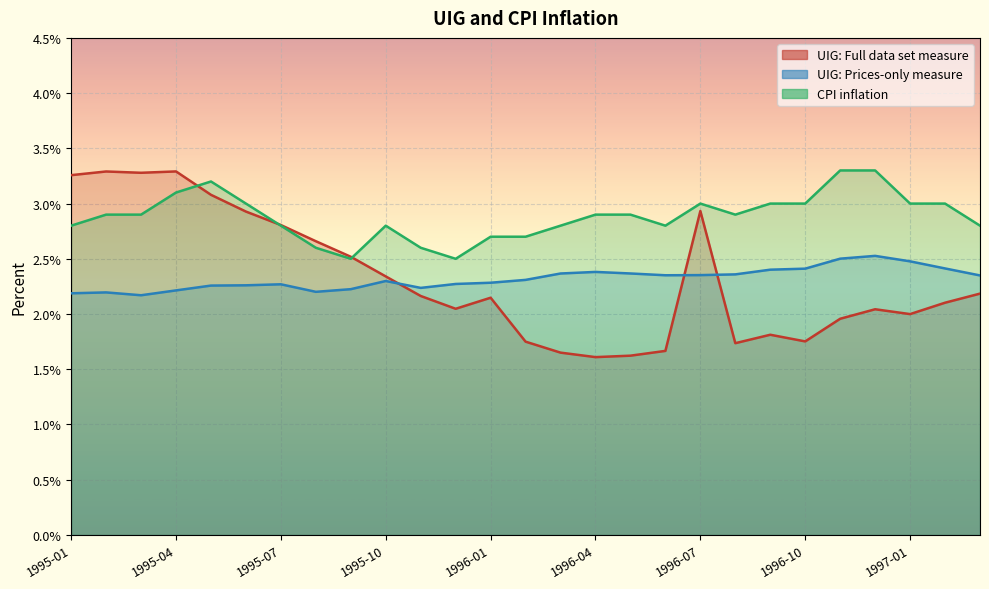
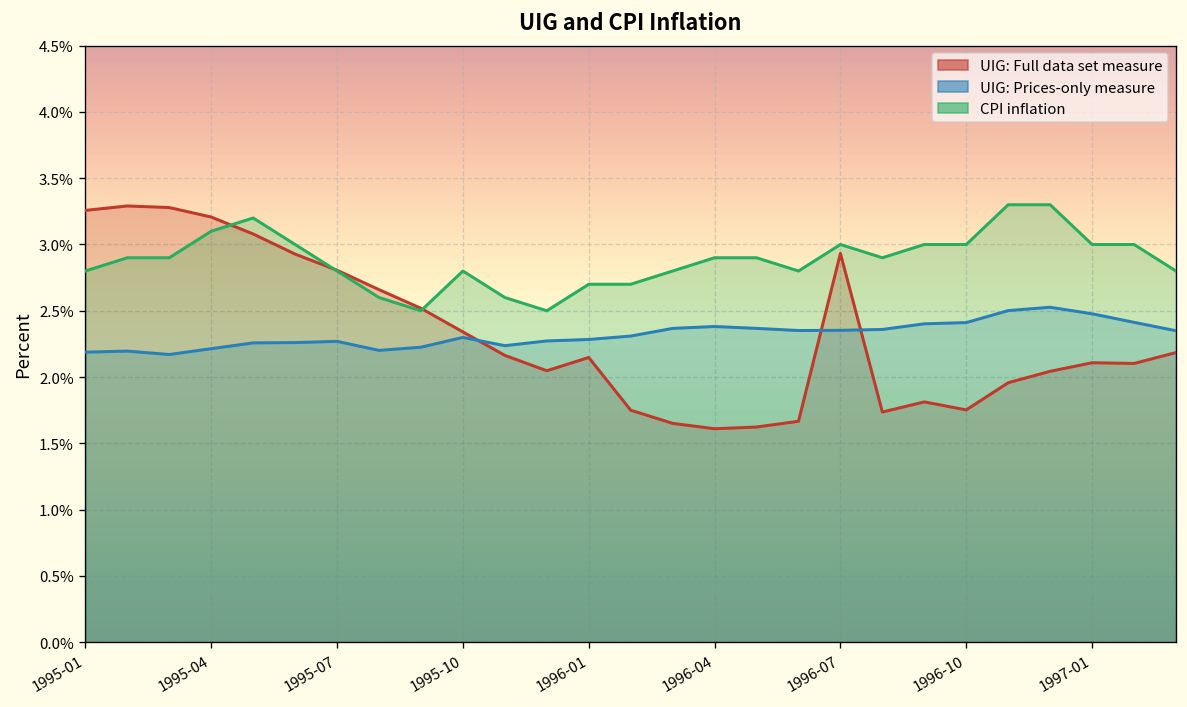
  {
    "UIG: Full data set measure": {
      "1995-01": "3.26%",
-     "1995-04": "3.29%",
+     "1995-04": "3.21%",
      "1995-10": "2.34%",
      "1996-01": "2.15%",
      "1996-04": "1.61%",
      "1996-07": "2.93%",
      "1996-10": "1.75%",
-     "1997-01": "2.00%"
+     "1997-01": "2.11%"
    }
  }
